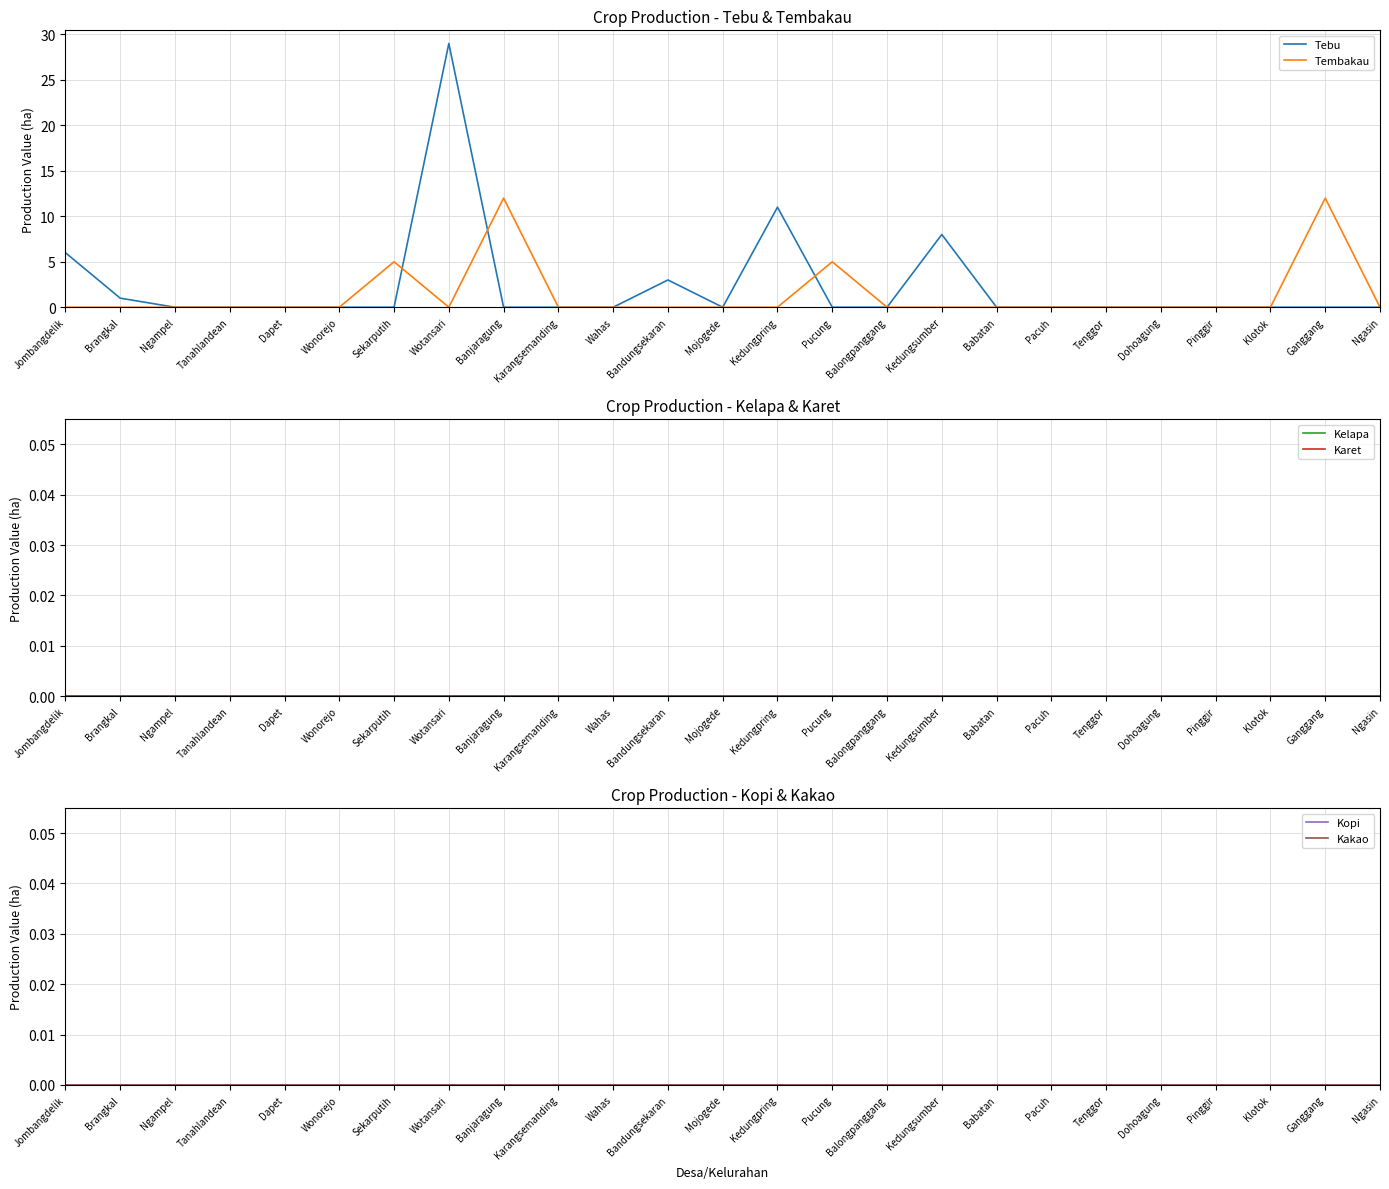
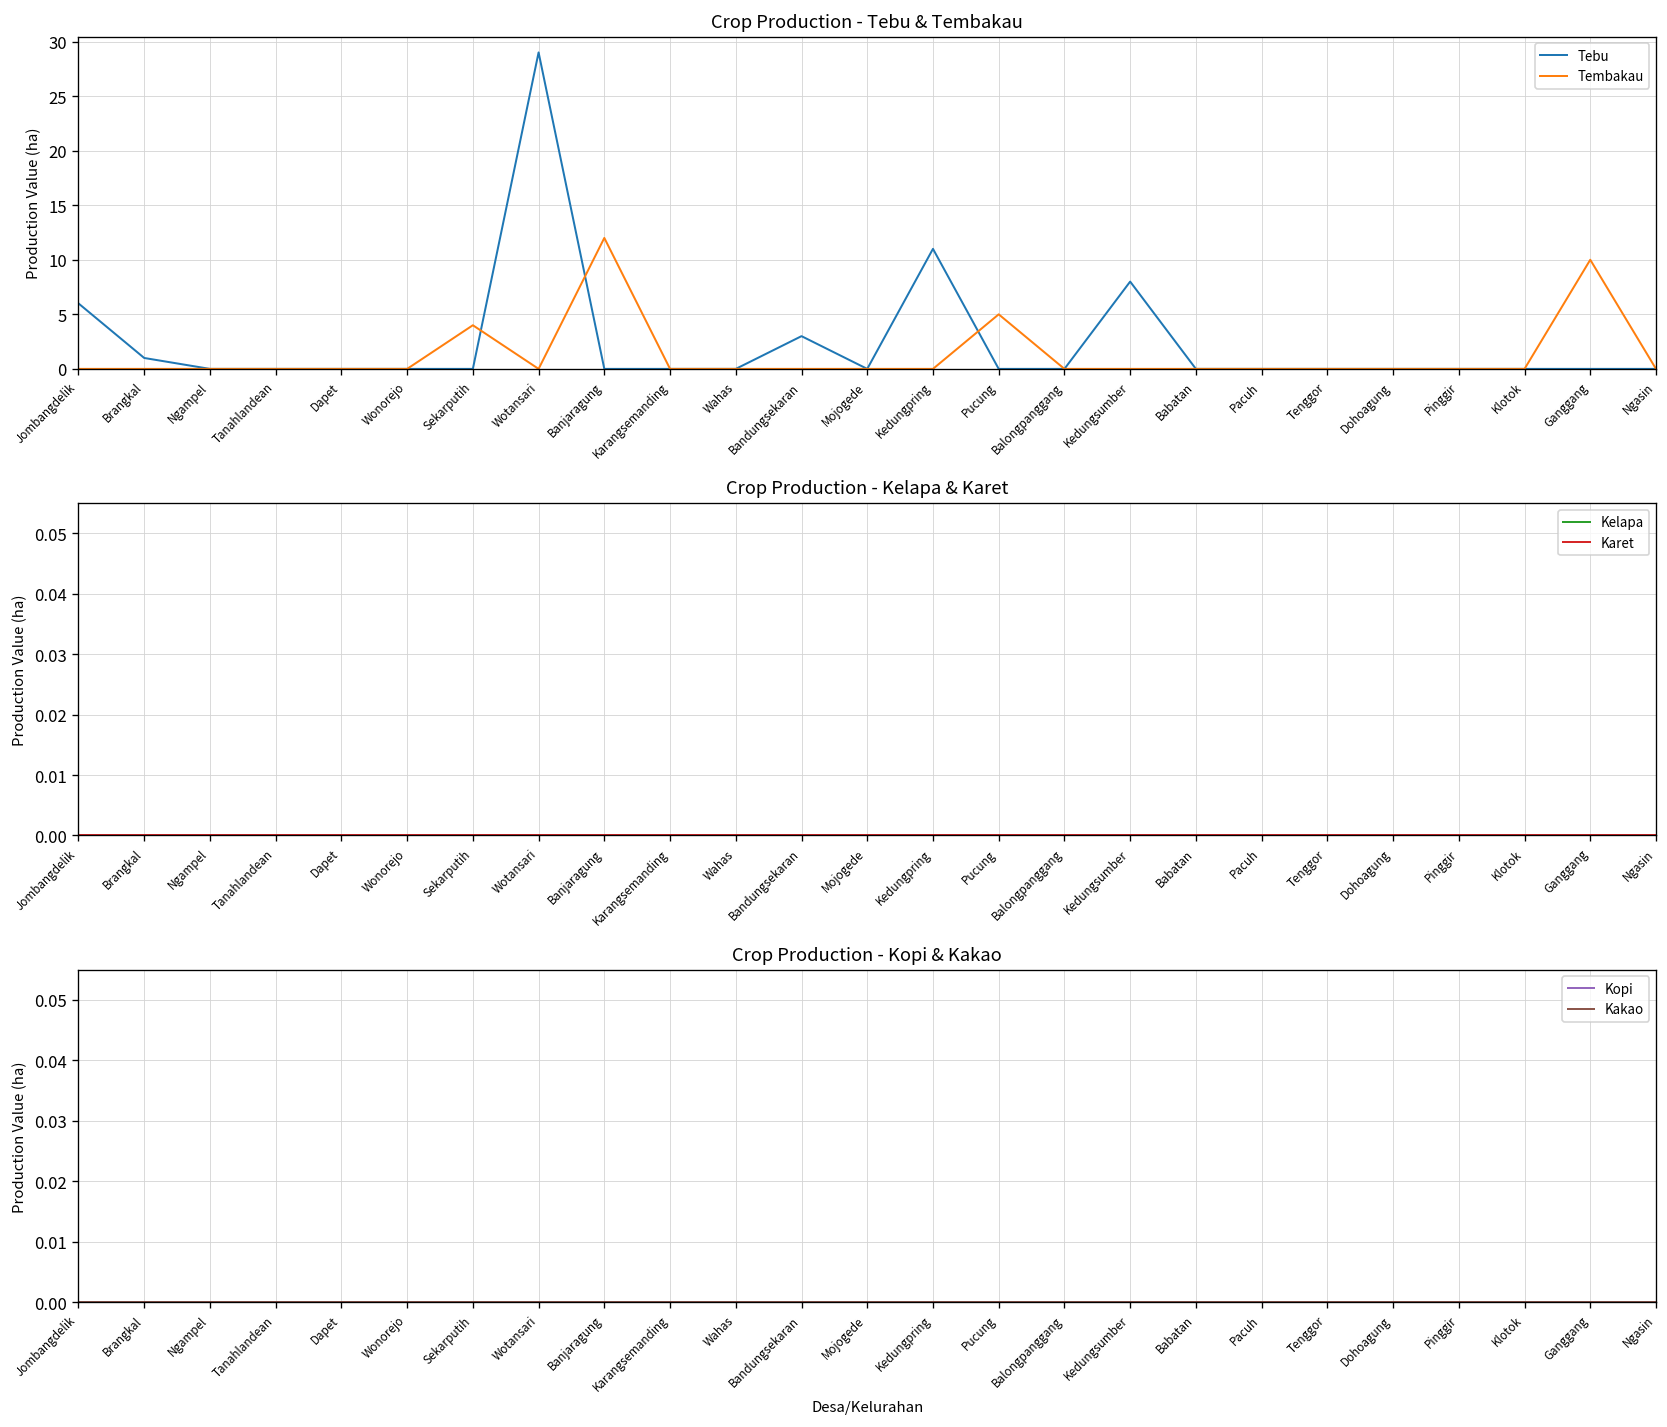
  {
    "Crop Production - Tebu & Tembakau": {
      "Tebu": {
        "Jombangdelik": 6,
        "Brangkal": 1,
        "Sekarputih": 0,
        "Wotansari": 29,
        "Banjaragung": 0,
        "Bandungsekaran": 3,
        "Kedungpring": 11,
        "Pucung": 0,
        "Kedungsumber": 8,
        "Ganggang": 0
      },
      "Tembakau": {
        "Jombangdelik": 0,
        "Brangkal": 0,
-       "Sekarputih": 5,
+       "Sekarputih": 4,
        "Wotansari": 0,
        "Banjaragung": 12,
        "Bandungsekaran": 0,
        "Kedungpring": 0,
        "Pucung": 5,
        "Kedungsumber": 0,
-       "Ganggang": 12
+       "Ganggang": 10
      }
    },
    "Crop Production - Kelapa & Karet": {
      "Jombangdelik": 0.000,
      "Brangkal": 0.000,
      "Ngampel": 0.000,
      "Tanahlandean": 0.000,
      "Dapet": 0.000,
      "Wonorejo": 0.000,
      "Sekarputih": 0.000,
      "Wotansari": 0.000,
      "Banjaragung": 0.000,
      "Karangsemanding": 0.000,
      "Wahas": 0.000,
      "Bandungsekaran": 0.000,
      "Mojogede": 0.000,
      "Kedungpring": 0.000,
      "Pucung": 0.000,
      "Balongpanggang": 0.000,
      "Kedungsumber": 0.000,
      "Babatan": 0.000,
      "Pacuh": 0.000,
      "Tenggor": 0.000,
      "Dohoagung": 0.000,
      "Pinggir": 0.000,
      "Klotok": 0.000,
      "Ganggang": 0.000,
      "Ngasin": 0.000
    },
    "Crop Production - Kopi & Kakao": {
      "Jombangdelik": 0.000,
      "Brangkal": 0.000,
      "Ngampel": 0.000,
      "Tanahlandean": 0.000,
      "Dapet": 0.000,
      "Wonorejo": 0.000,
      "Sekarputih": 0.000,
      "Wotansari": 0.000,
      "Banjaragung": 0.000,
      "Karangsemanding": 0.000,
      "Wahas": 0.000,
      "Bandungsekaran": 0.000,
      "Mojogede": 0.000,
      "Kedungpring": 0.000,
      "Pucung": 0.000,
      "Balongpanggang": 0.000,
      "Kedungsumber": 0.000,
      "Babatan": 0.000,
      "Pacuh": 0.000,
      "Tenggor": 0.000,
      "Dohoagung": 0.000,
      "Pinggir": 0.000,
      "Klotok": 0.000,
      "Ganggang": 0.000,
      "Ngasin": 0.000
    }
  }
